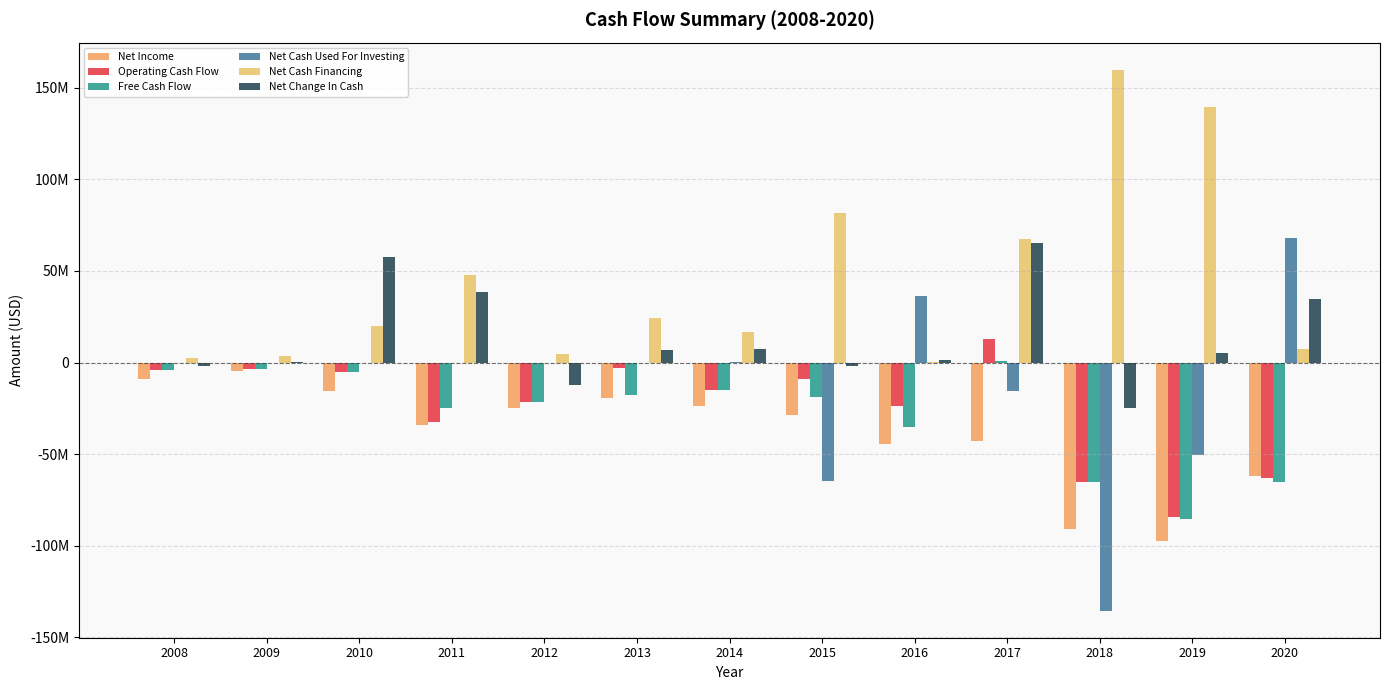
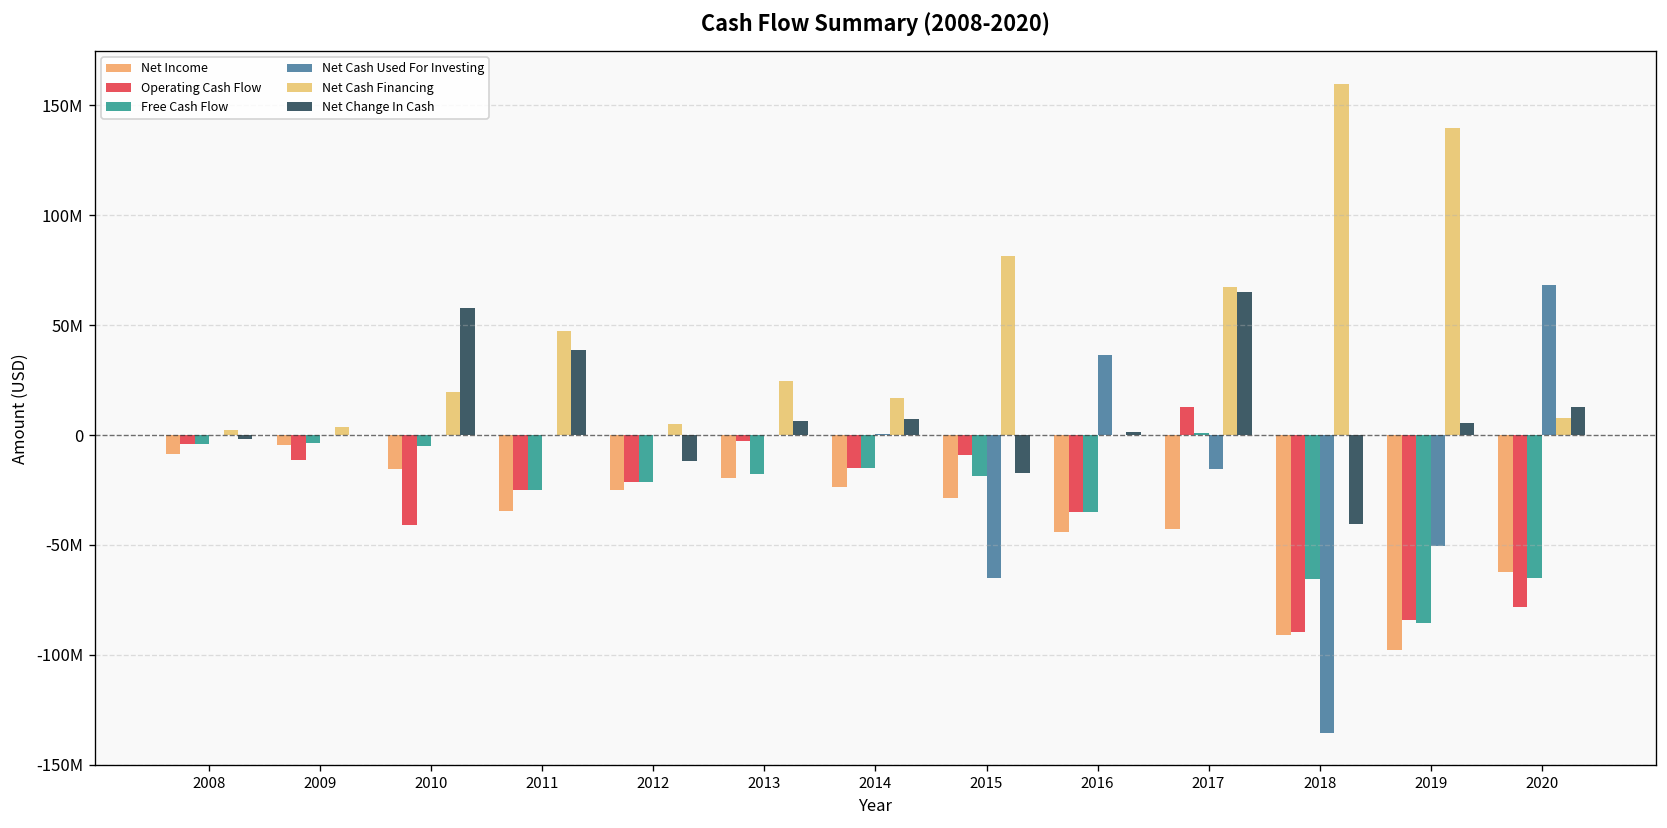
  {
    "Operating Cash Flow": {
      "2008": -4000000,
-     "2009": -3000000,
-     "2010": -5000000,
-     "2011": -32000000,
+     "2009": -12000000,
+     "2010": -41000000,
+     "2011": -25000000,
      "2012": -21000000,
      "2013": -3000000,
      "2014": -15000000,
      "2015": -9000000,
-     "2016": -24000000,
+     "2016": -35000000,
      "2017": 13000000,
-     "2018": -65000000,
+     "2018": -90000000,
      "2019": -84000000,
-     "2020": -63000000
+     "2020": -78000000
    },
    "Net Change In Cash": {
      "2008": -2000000,
      "2010": 58000000,
      "2011": 39000000,
      "2012": -12000000,
      "2013": 7000000,
      "2014": 7000000,
-     "2015": -2000000,
+     "2015": -17000000,
      "2016": 1000000,
      "2017": 65000000,
-     "2018": -25000000,
+     "2018": -41000000,
      "2019": 5000000,
-     "2020": 34000000
+     "2020": 13000000
    }
  }
